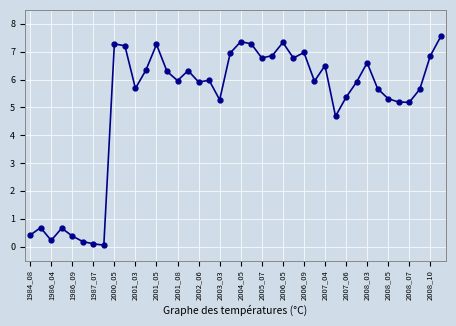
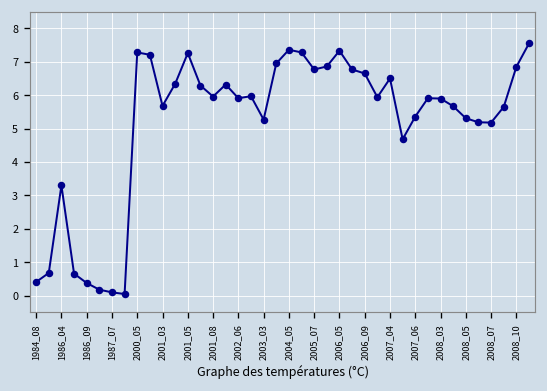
  {
    "1984_08": 0.4,
-   "1986_04": 0.2,
+   "1986_04": 3.3,
    "1986_09": 0.4,
    "1987_07": 0.1,
    "2000_05": 7.3,
    "2001_03": 5.7,
    "2001_05": 7.3,
    "2001_08": 6.0,
    "2002_06": 5.9,
    "2003_03": 5.3,
    "2004_05": 7.4,
    "2005_07": 6.8,
    "2006_05": 7.3,
-   "2006_09": 7.0,
+   "2006_09": 6.7,
    "2007_04": 6.5,
    "2007_06": 5.4,
-   "2008_03": 6.6,
+   "2008_03": 5.9,
    "2008_05": 5.3,
    "2008_07": 5.2,
    "2008_10": 6.9
  }
